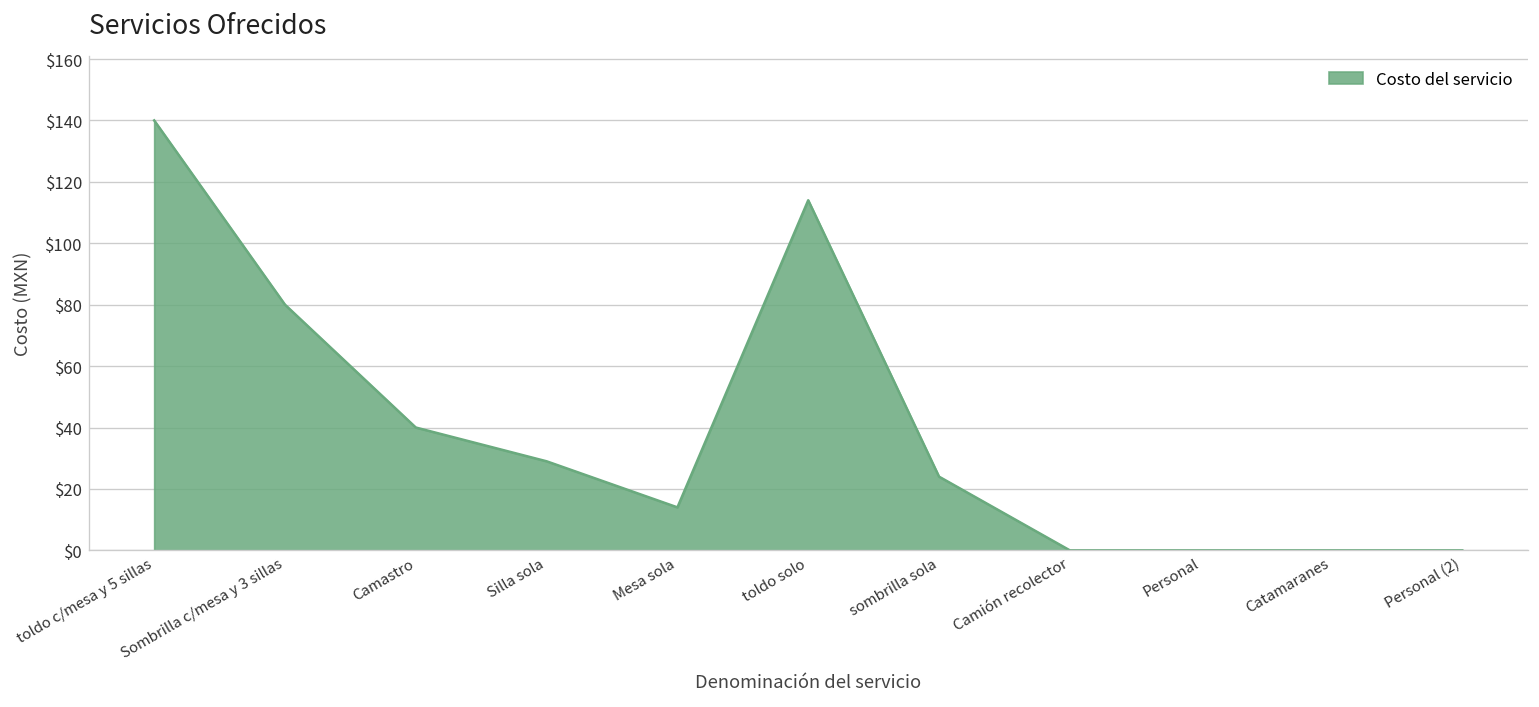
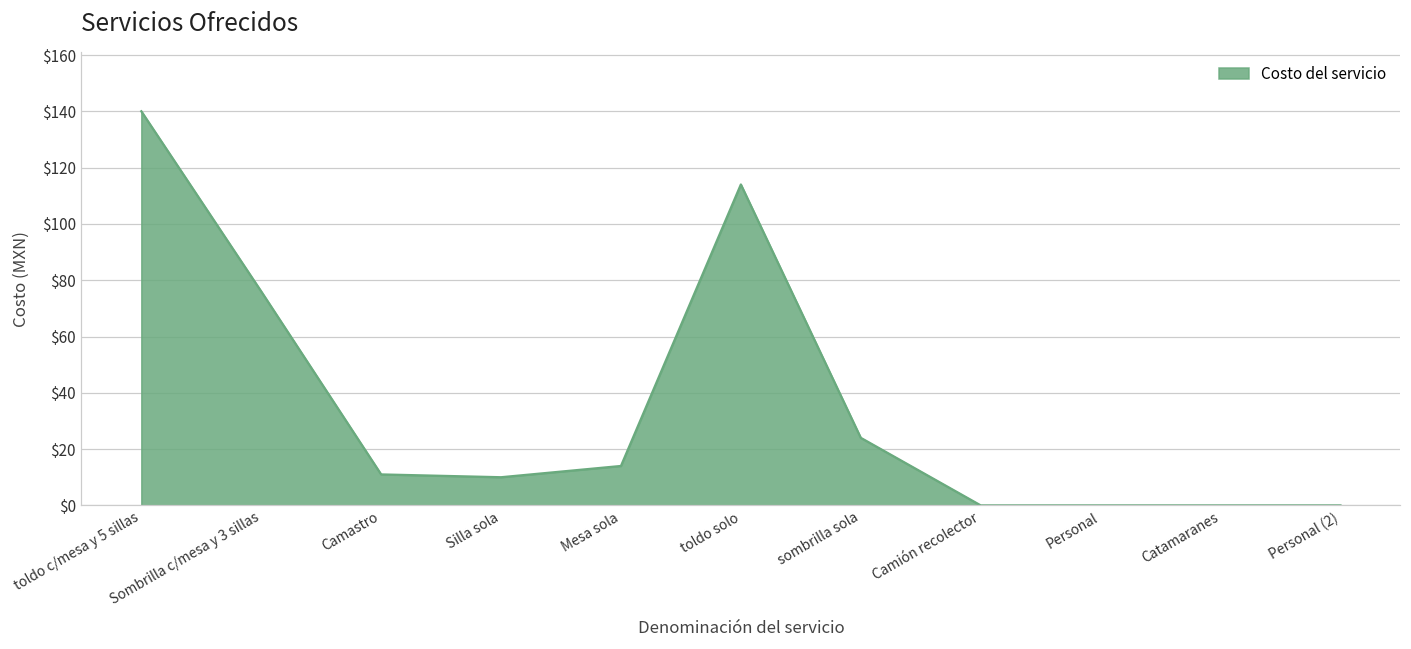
  {
    "toldo c/mesa y 5 sillas": "$140",
-   "Sombrilla c/mesa y 3 sillas": "$80",
-   "Camastro": "$40",
-   "Silla sola": "$29",
+   "Sombrilla c/mesa y 3 sillas": "$76",
+   "Camastro": "$11",
+   "Silla sola": "$10",
    "Mesa sola": "$14",
    "toldo solo": "$114",
    "sombrilla sola": "$24",
    "Camión recolector": "$0",
    "Personal": "$0",
    "Catamaranes": "$0",
    "Personal (2)": "$0"
  }
